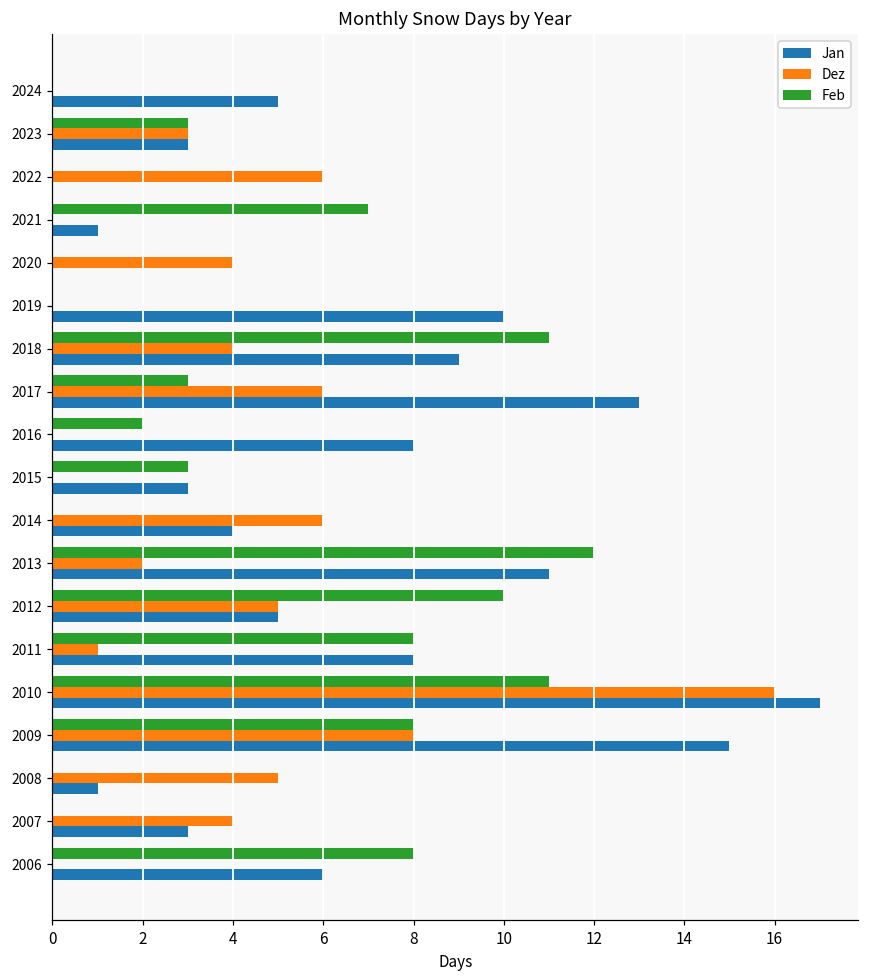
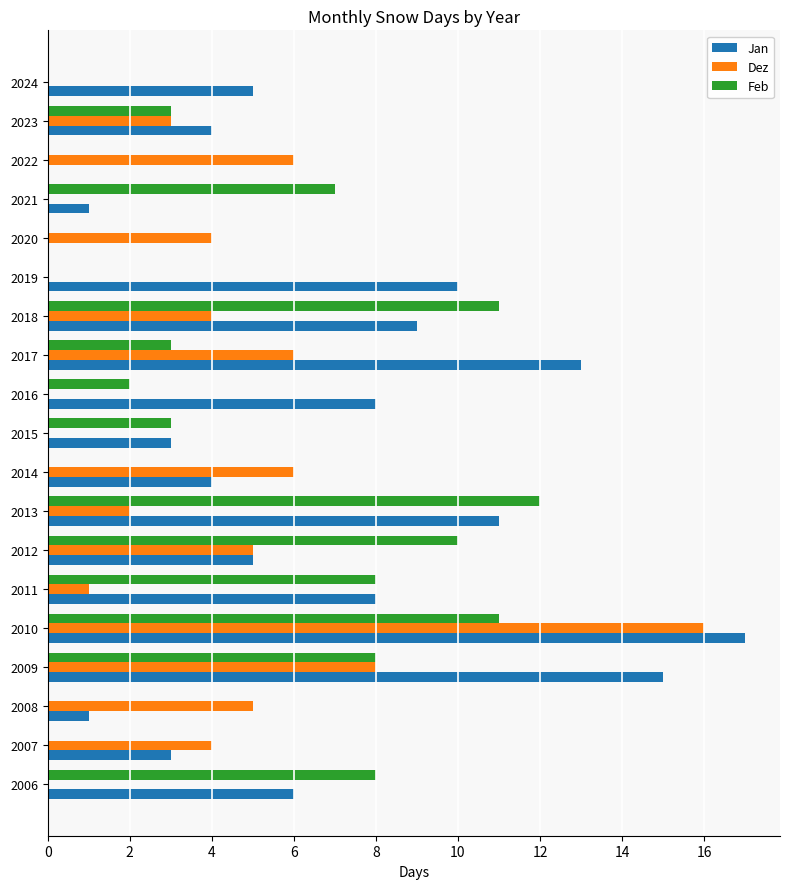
  {
    "Jan": {
      "2024": 5,
-     "2023": 3,
+     "2023": 4,
      "2022": 0,
      "2021": 1,
      "2020": 0,
      "2019": 10,
      "2018": 9,
      "2017": 13,
      "2016": 8,
      "2015": 3,
      "2014": 4,
      "2013": 11,
      "2012": 5,
      "2011": 8,
      "2010": 17,
      "2009": 15,
      "2008": 1,
      "2007": 3,
      "2006": 6
    },
    "Dez": {
      "2024": 0,
      "2023": 3,
      "2022": 6,
      "2021": 0,
      "2020": 4,
      "2019": 0,
      "2018": 4,
      "2017": 6,
      "2016": 0,
      "2015": 0,
      "2014": 6,
      "2013": 2,
      "2012": 5,
      "2011": 1,
      "2010": 16,
      "2009": 8,
      "2008": 5,
      "2007": 4,
      "2006": 0
    },
    "Feb": {
      "2024": 0,
      "2023": 3,
      "2022": 0,
      "2021": 7,
      "2020": 0,
      "2019": 0,
      "2018": 11,
      "2017": 3,
      "2016": 2,
      "2015": 3,
      "2014": 0,
      "2013": 12,
      "2012": 10,
      "2011": 8,
      "2010": 11,
      "2009": 8,
      "2008": 0,
      "2007": 0,
      "2006": 8
    }
  }
